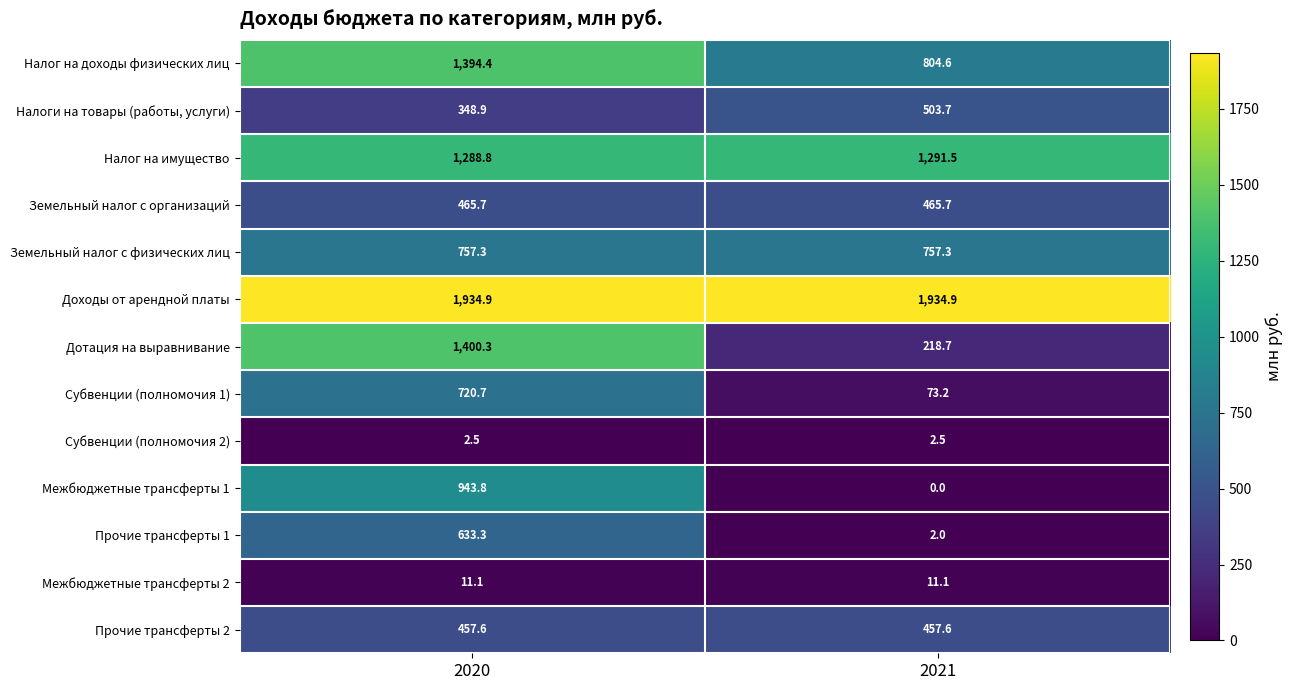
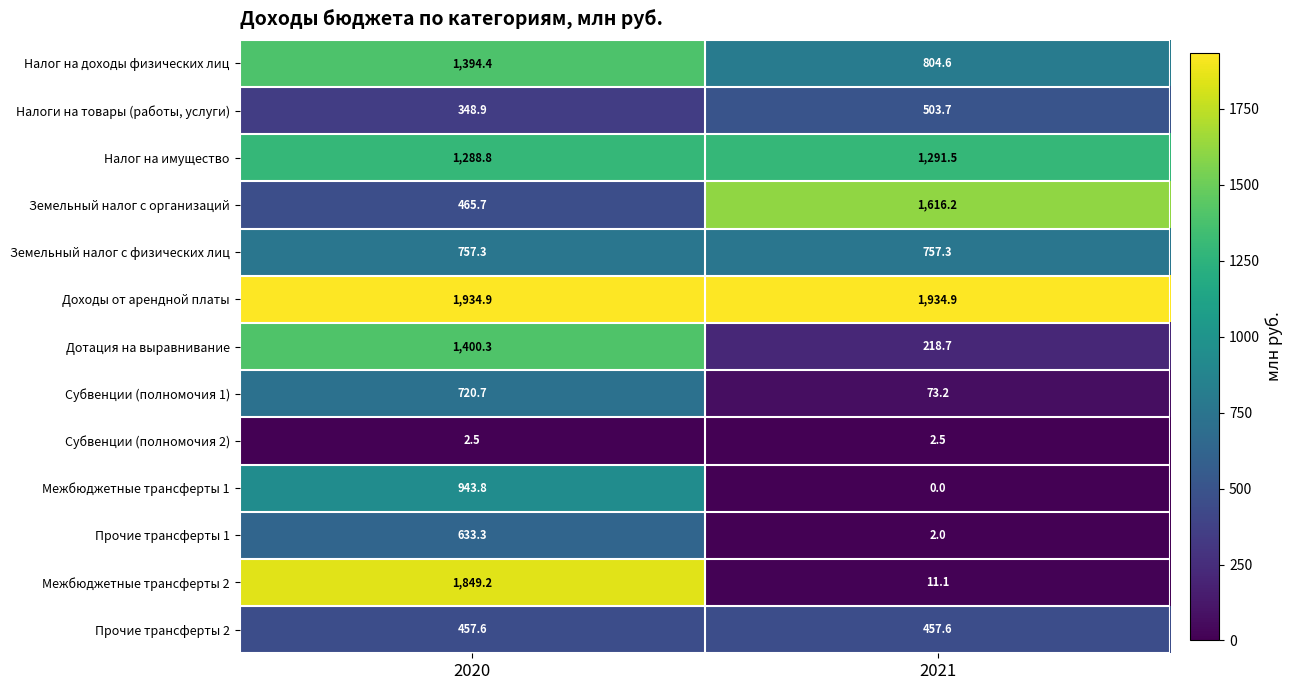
  {
    "Налог на доходы физических лиц": {
      "2020": "1,394.4",
      "2021": "804.6"
    },
    "Налоги на товары (работы, услуги)": {
      "2020": "348.9",
      "2021": "503.7"
    },
    "Налог на имущество": {
      "2020": "1,288.8",
      "2021": "1,291.5"
    },
    "Земельный налог с организаций": {
      "2020": "465.7",
-     "2021": "465.7"
+     "2021": "1,616.2"
    },
    "Земельный налог с физических лиц": {
      "2020": "757.3",
      "2021": "757.3"
    },
    "Доходы от арендной платы": {
      "2020": "1,934.9",
      "2021": "1,934.9"
    },
    "Дотация на выравнивание": {
      "2020": "1,400.3",
      "2021": "218.7"
    },
    "Субвенции (полномочия 1)": {
      "2020": "720.7",
      "2021": "73.2"
    },
    "Субвенции (полномочия 2)": {
      "2020": "2.5",
      "2021": "2.5"
    },
    "Межбюджетные трансферты 1": {
      "2020": "943.8",
      "2021": "0.0"
    },
    "Прочие трансферты 1": {
      "2020": "633.3",
      "2021": "2.0"
    },
    "Межбюджетные трансферты 2": {
-     "2020": "11.1",
+     "2020": "1,849.2",
      "2021": "11.1"
    },
    "Прочие трансферты 2": {
      "2020": "457.6",
      "2021": "457.6"
    }
  }
